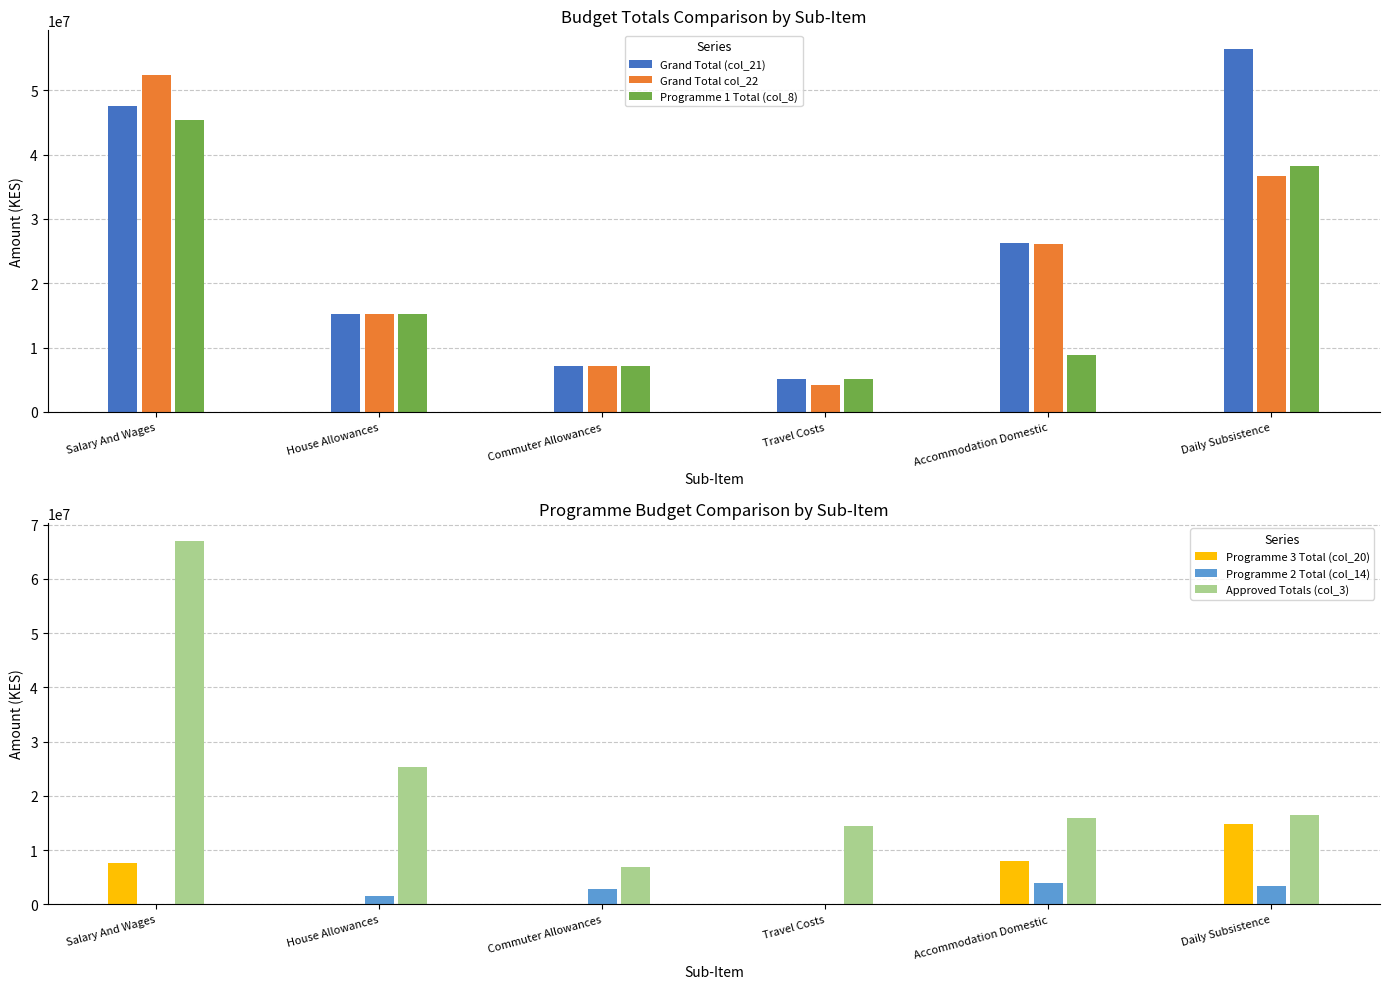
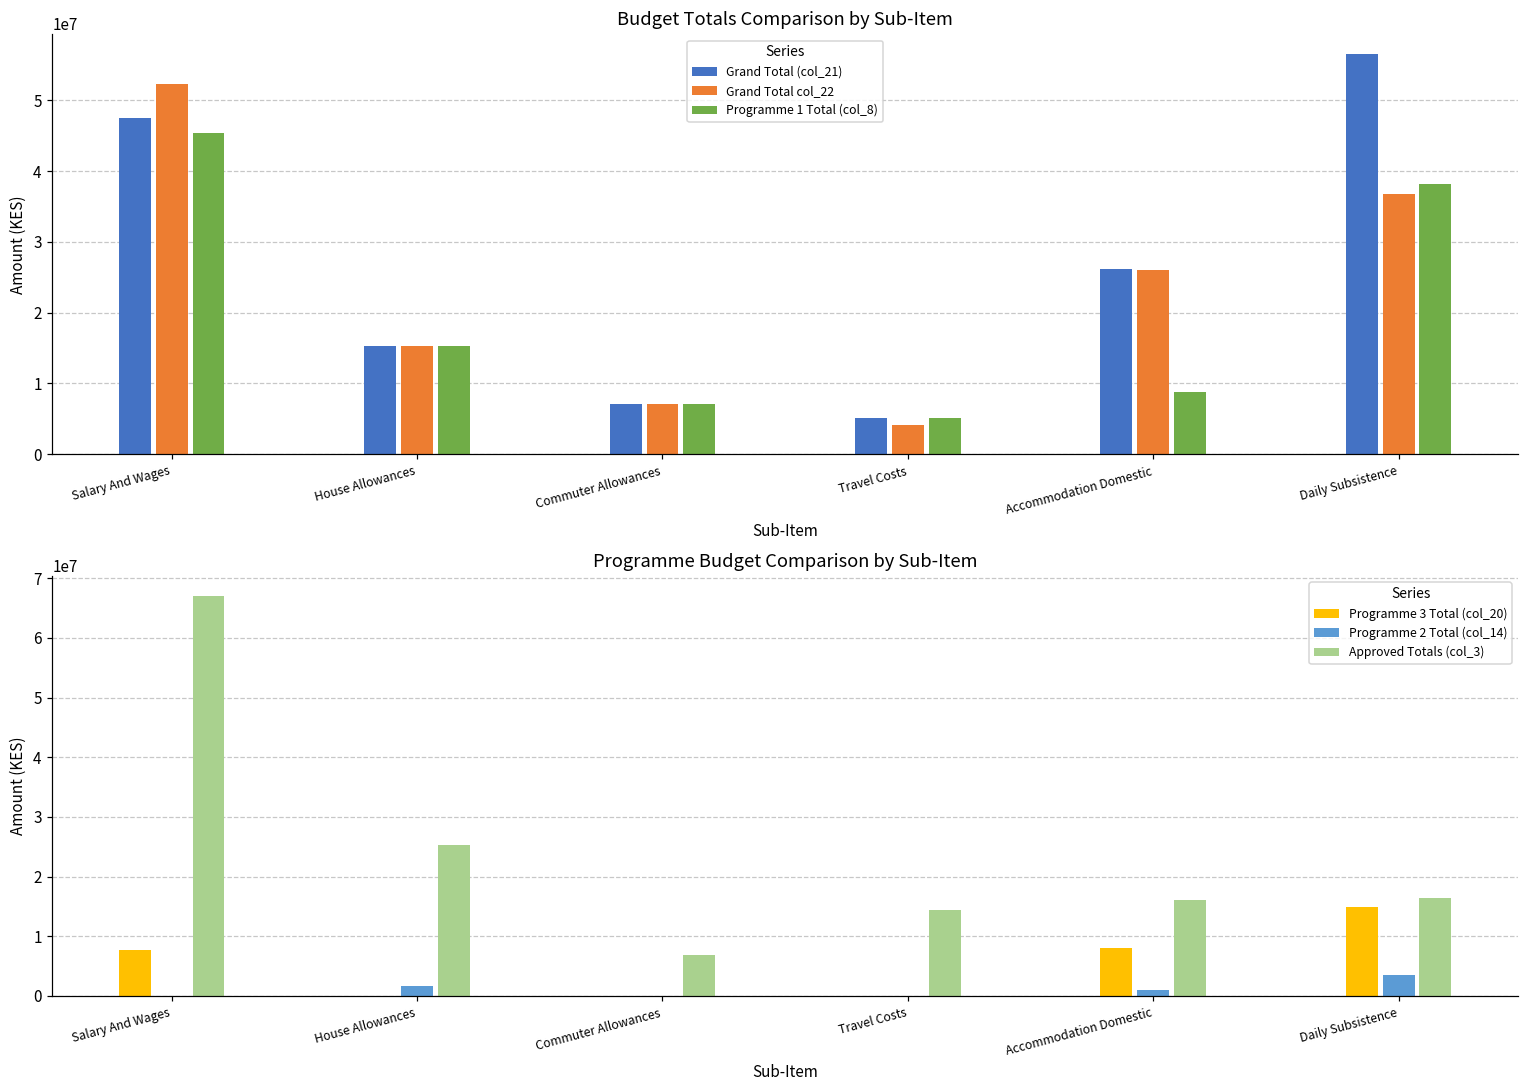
  {
    "Budget Totals Comparison by Sub-Item": {
      "Grand Total (col_21)": {
        "Salary And Wages": 48000000,
        "House Allowances": 15000000,
        "Commuter Allowances": 7000000,
        "Travel Costs": 5000000,
        "Accommodation Domestic": 26000000,
        "Daily Subsistence": 57000000
      },
      "Grand Total col_22": {
        "Salary And Wages": 52000000,
        "House Allowances": 15000000,
        "Commuter Allowances": 7000000,
        "Travel Costs": 4000000,
        "Accommodation Domestic": 26000000,
        "Daily Subsistence": 37000000
      },
      "Programme 1 Total (col_8)": {
        "Salary And Wages": 45000000,
        "House Allowances": 15000000,
        "Commuter Allowances": 7000000,
        "Travel Costs": 5000000,
        "Accommodation Domestic": 9000000,
        "Daily Subsistence": 38000000
      }
    },
    "Programme Budget Comparison by Sub-Item": {
      "Programme 3 Total (col_20)": {
        "Salary And Wages": 8000000,
        "House Allowances": 0,
        "Commuter Allowances": 0,
        "Travel Costs": 0,
        "Accommodation Domestic": 8000000,
        "Daily Subsistence": 15000000
      },
      "Programme 2 Total (col_14)": {
        "Salary And Wages": 0,
        "House Allowances": 2000000,
-       "Commuter Allowances": 3000000,
+       "Commuter Allowances": 0,
        "Travel Costs": 0,
-       "Accommodation Domestic": 4000000,
+       "Accommodation Domestic": 1000000,
        "Daily Subsistence": 3000000
      },
      "Approved Totals (col_3)": {
        "Salary And Wages": 67000000,
        "House Allowances": 25000000,
        "Commuter Allowances": 7000000,
        "Travel Costs": 14000000,
        "Accommodation Domestic": 16000000,
        "Daily Subsistence": 16000000
      }
    }
  }
